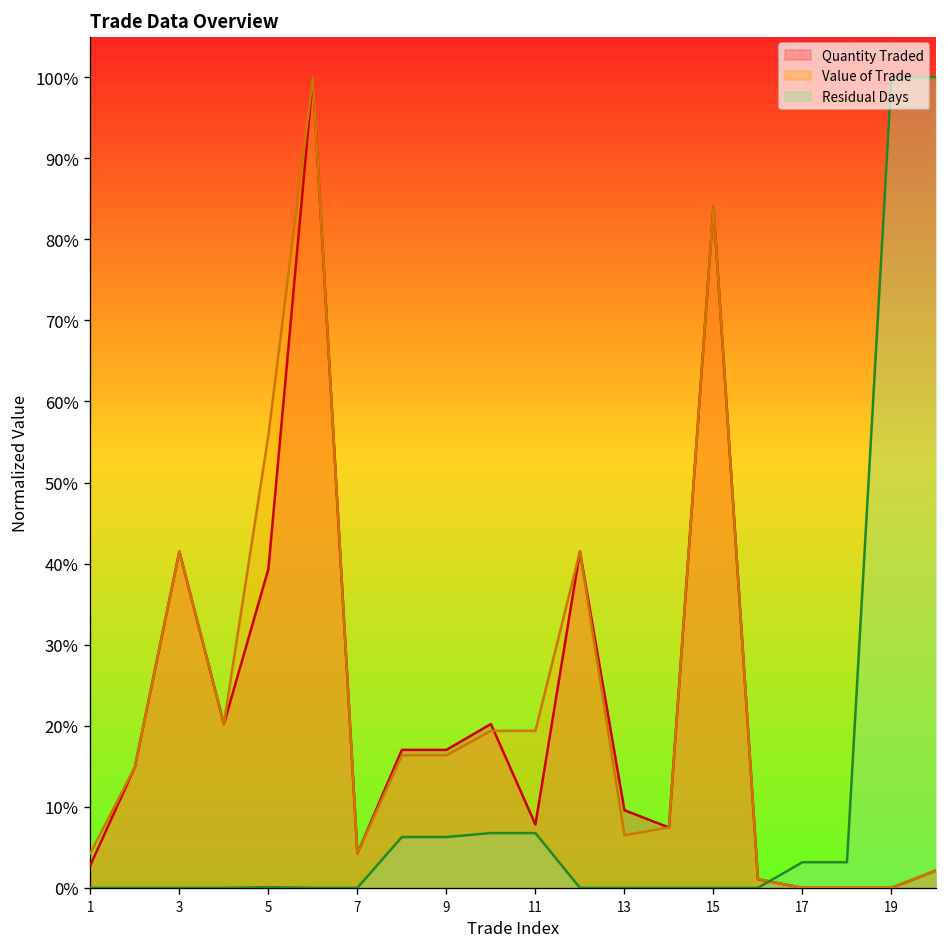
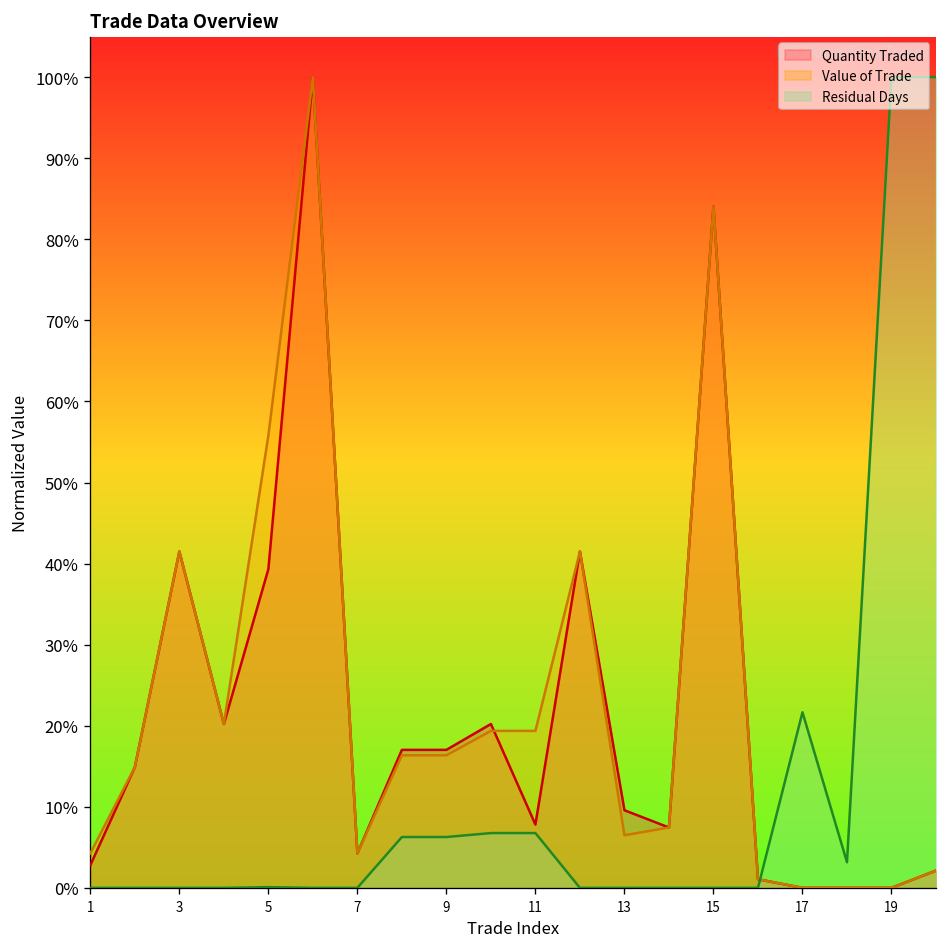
  {
    "Quantity Traded": {
      "1": "3%",
      "5": "39%",
      "9": "17%",
      "11": "8%",
      "13": "10%"
    },
    "Value of Trade": {
      "1": "4%",
      "5": "56%",
      "9": "16%",
      "11": "19%",
      "13": "6%"
    },
    "Residual Days": {
      "1": "0%",
      "3": "0%",
      "5": "0%",
      "7": "0%",
      "9": "6%",
      "11": "7%",
      "13": "0%",
      "15": "0%",
-     "17": "3%"
+     "17": "22%"
    }
  }
